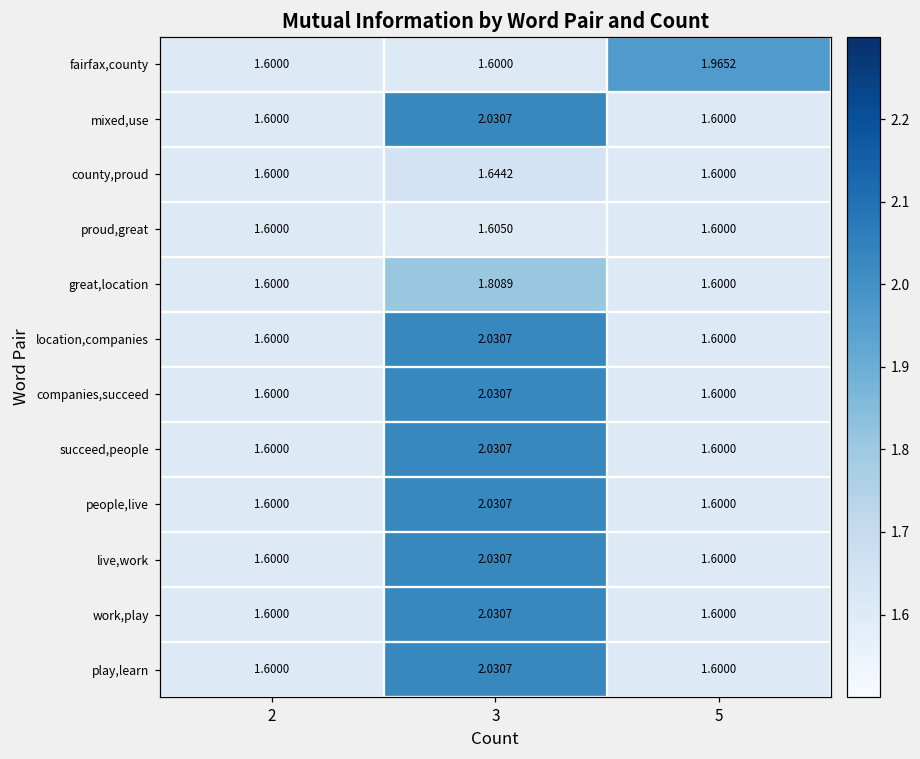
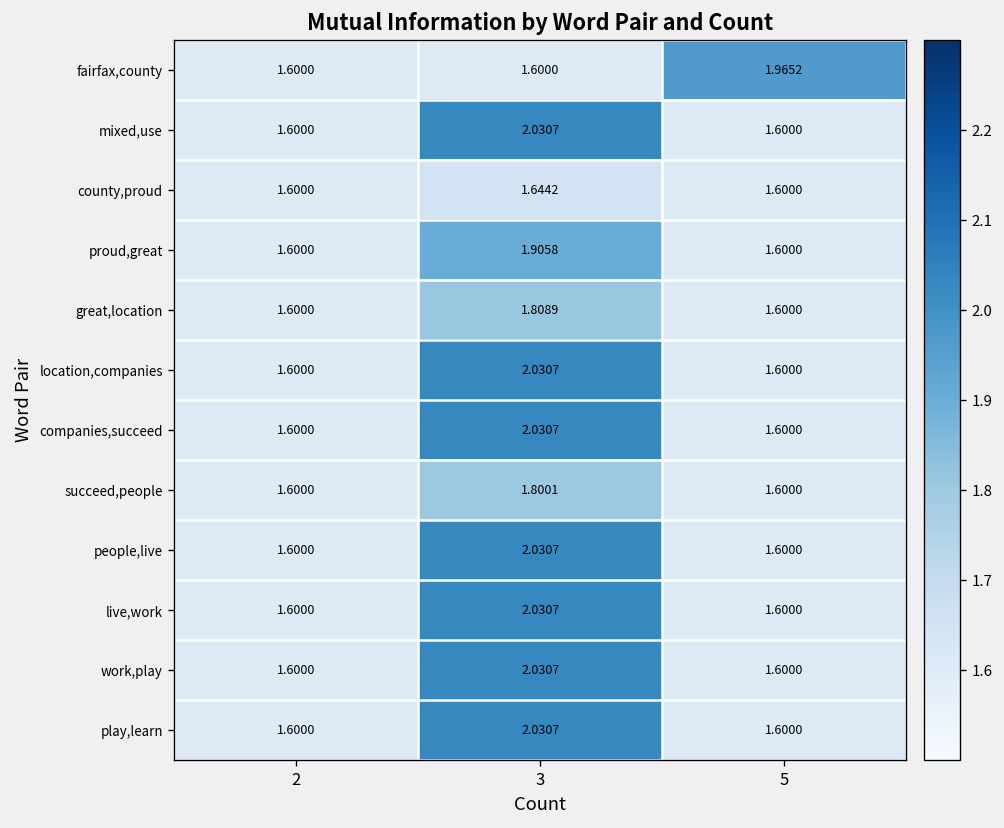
  {
    "fairfax,county": {
      "2": 1.6000,
      "3": 1.6000,
      "5": 1.9652
    },
    "mixed,use": {
      "2": 1.6000,
      "3": 2.0307,
      "5": 1.6000
    },
    "county,proud": {
      "2": 1.6000,
      "3": 1.6442,
      "5": 1.6000
    },
    "proud,great": {
      "2": 1.6000,
-     "3": 1.6050,
+     "3": 1.9058,
      "5": 1.6000
    },
    "great,location": {
      "2": 1.6000,
      "3": 1.8089,
      "5": 1.6000
    },
    "location,companies": {
      "2": 1.6000,
      "3": 2.0307,
      "5": 1.6000
    },
    "companies,succeed": {
      "2": 1.6000,
      "3": 2.0307,
      "5": 1.6000
    },
    "succeed,people": {
      "2": 1.6000,
-     "3": 2.0307,
+     "3": 1.8001,
      "5": 1.6000
    },
    "people,live": {
      "2": 1.6000,
      "3": 2.0307,
      "5": 1.6000
    },
    "live,work": {
      "2": 1.6000,
      "3": 2.0307,
      "5": 1.6000
    },
    "work,play": {
      "2": 1.6000,
      "3": 2.0307,
      "5": 1.6000
    },
    "play,learn": {
      "2": 1.6000,
      "3": 2.0307,
      "5": 1.6000
    }
  }
